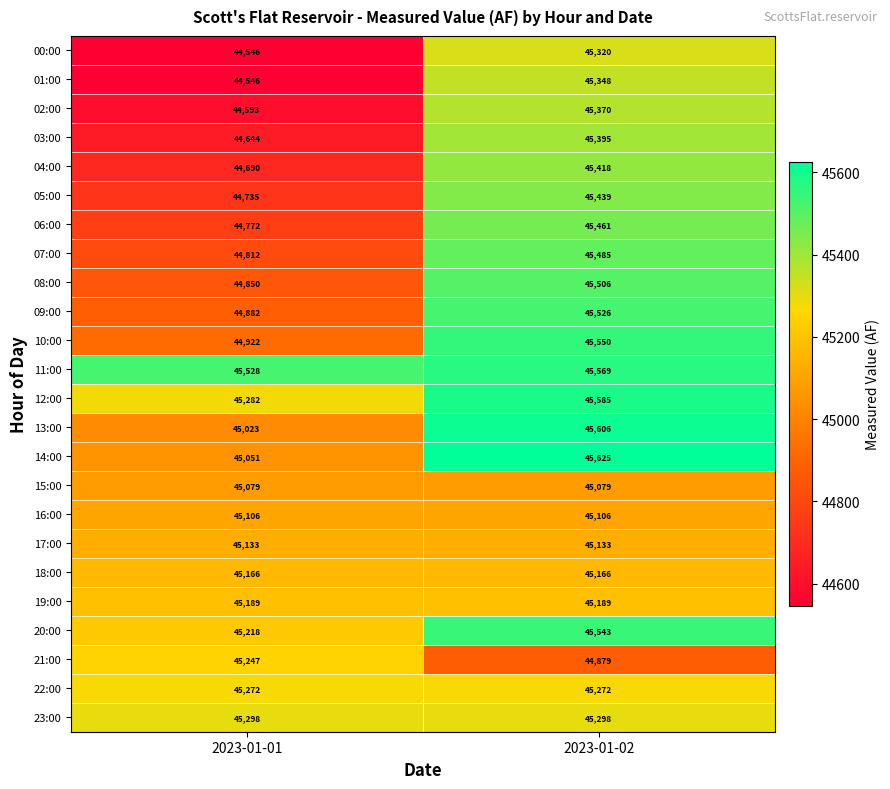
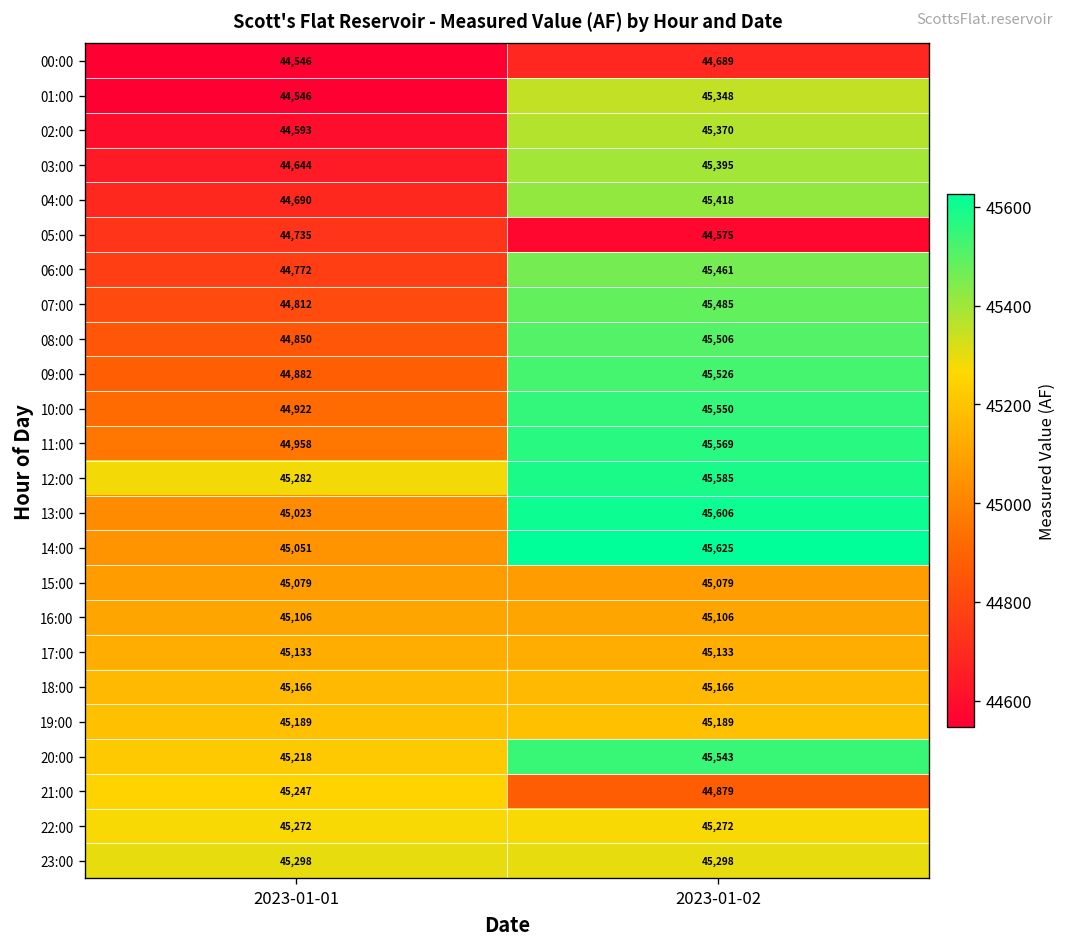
  {
    "00:00": {
      "2023-01-01": "44,546",
-     "2023-01-02": "45,320"
+     "2023-01-02": "44,689"
    },
    "01:00": {
      "2023-01-01": "44,546",
      "2023-01-02": "45,348"
    },
    "02:00": {
      "2023-01-01": "44,593",
      "2023-01-02": "45,370"
    },
    "03:00": {
      "2023-01-01": "44,644",
      "2023-01-02": "45,395"
    },
    "04:00": {
      "2023-01-01": "44,690",
      "2023-01-02": "45,418"
    },
    "05:00": {
      "2023-01-01": "44,735",
-     "2023-01-02": "45,439"
+     "2023-01-02": "44,575"
    },
    "06:00": {
      "2023-01-01": "44,772",
      "2023-01-02": "45,461"
    },
    "07:00": {
      "2023-01-01": "44,812",
      "2023-01-02": "45,485"
    },
    "08:00": {
      "2023-01-01": "44,850",
      "2023-01-02": "45,506"
    },
    "09:00": {
      "2023-01-01": "44,882",
      "2023-01-02": "45,526"
    },
    "10:00": {
      "2023-01-01": "44,922",
      "2023-01-02": "45,550"
    },
    "11:00": {
-     "2023-01-01": "45,528",
+     "2023-01-01": "44,958",
      "2023-01-02": "45,569"
    },
    "12:00": {
      "2023-01-01": "45,282",
      "2023-01-02": "45,585"
    },
    "13:00": {
      "2023-01-01": "45,023",
      "2023-01-02": "45,606"
    },
    "14:00": {
      "2023-01-01": "45,051",
      "2023-01-02": "45,625"
    },
    "15:00": {
      "2023-01-01": "45,079",
      "2023-01-02": "45,079"
    },
    "16:00": {
      "2023-01-01": "45,106",
      "2023-01-02": "45,106"
    },
    "17:00": {
      "2023-01-01": "45,133",
      "2023-01-02": "45,133"
    },
    "18:00": {
      "2023-01-01": "45,166",
      "2023-01-02": "45,166"
    },
    "19:00": {
      "2023-01-01": "45,189",
      "2023-01-02": "45,189"
    },
    "20:00": {
      "2023-01-01": "45,218",
      "2023-01-02": "45,543"
    },
    "21:00": {
      "2023-01-01": "45,247",
      "2023-01-02": "44,879"
    },
    "22:00": {
      "2023-01-01": "45,272",
      "2023-01-02": "45,272"
    },
    "23:00": {
      "2023-01-01": "45,298",
      "2023-01-02": "45,298"
    }
  }
